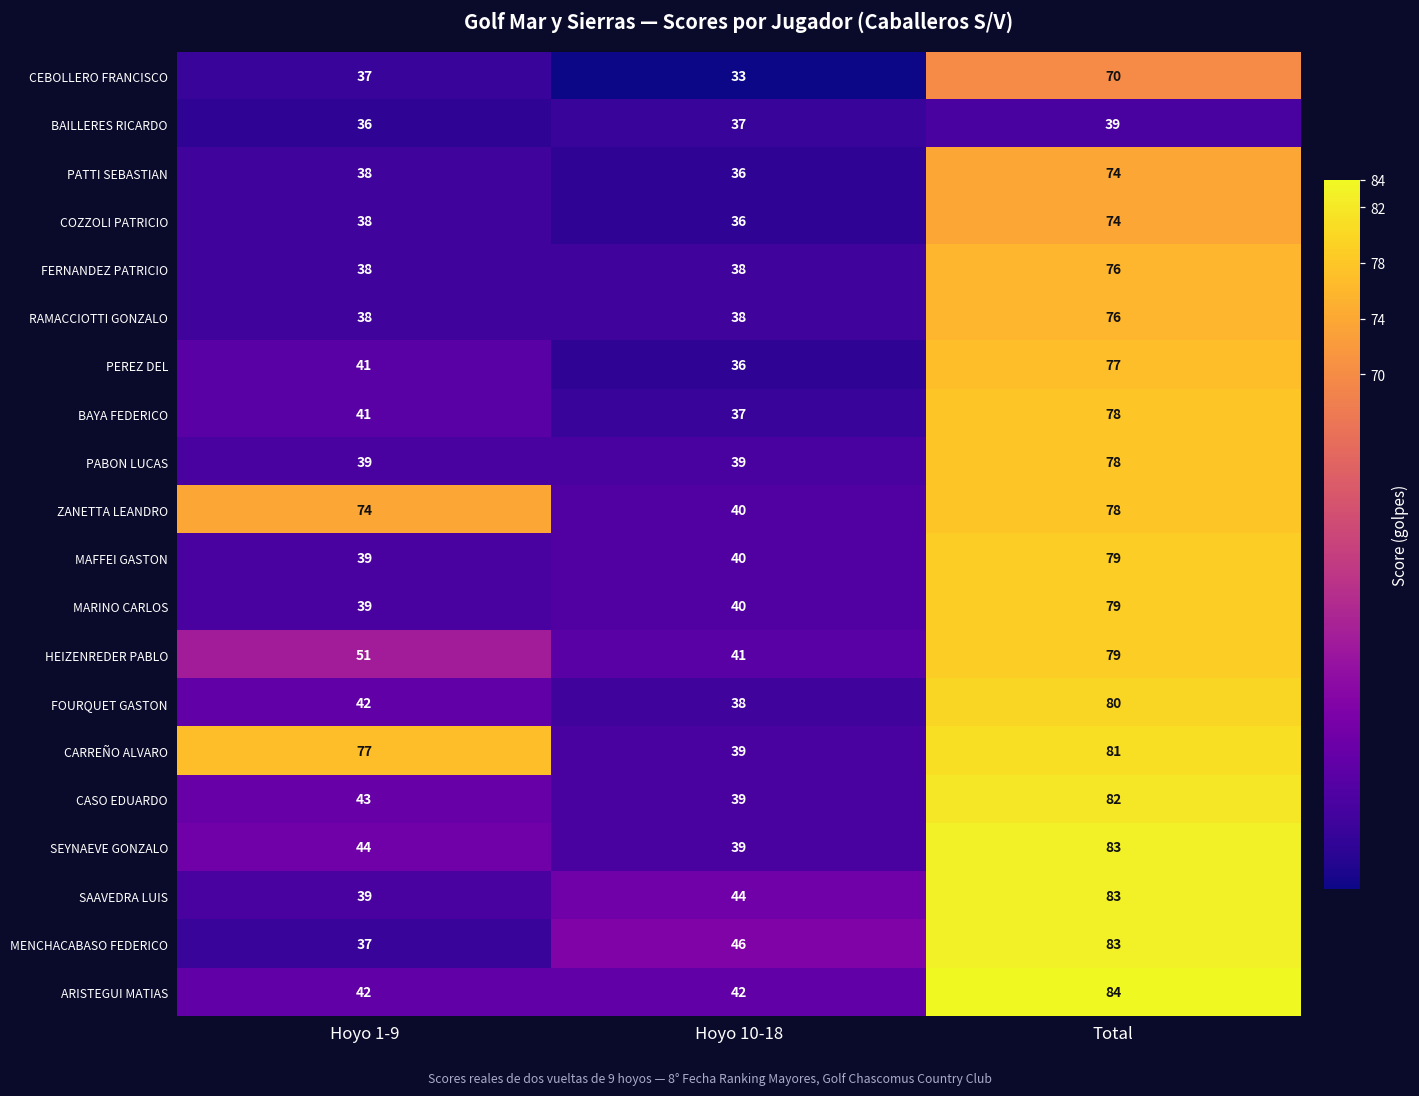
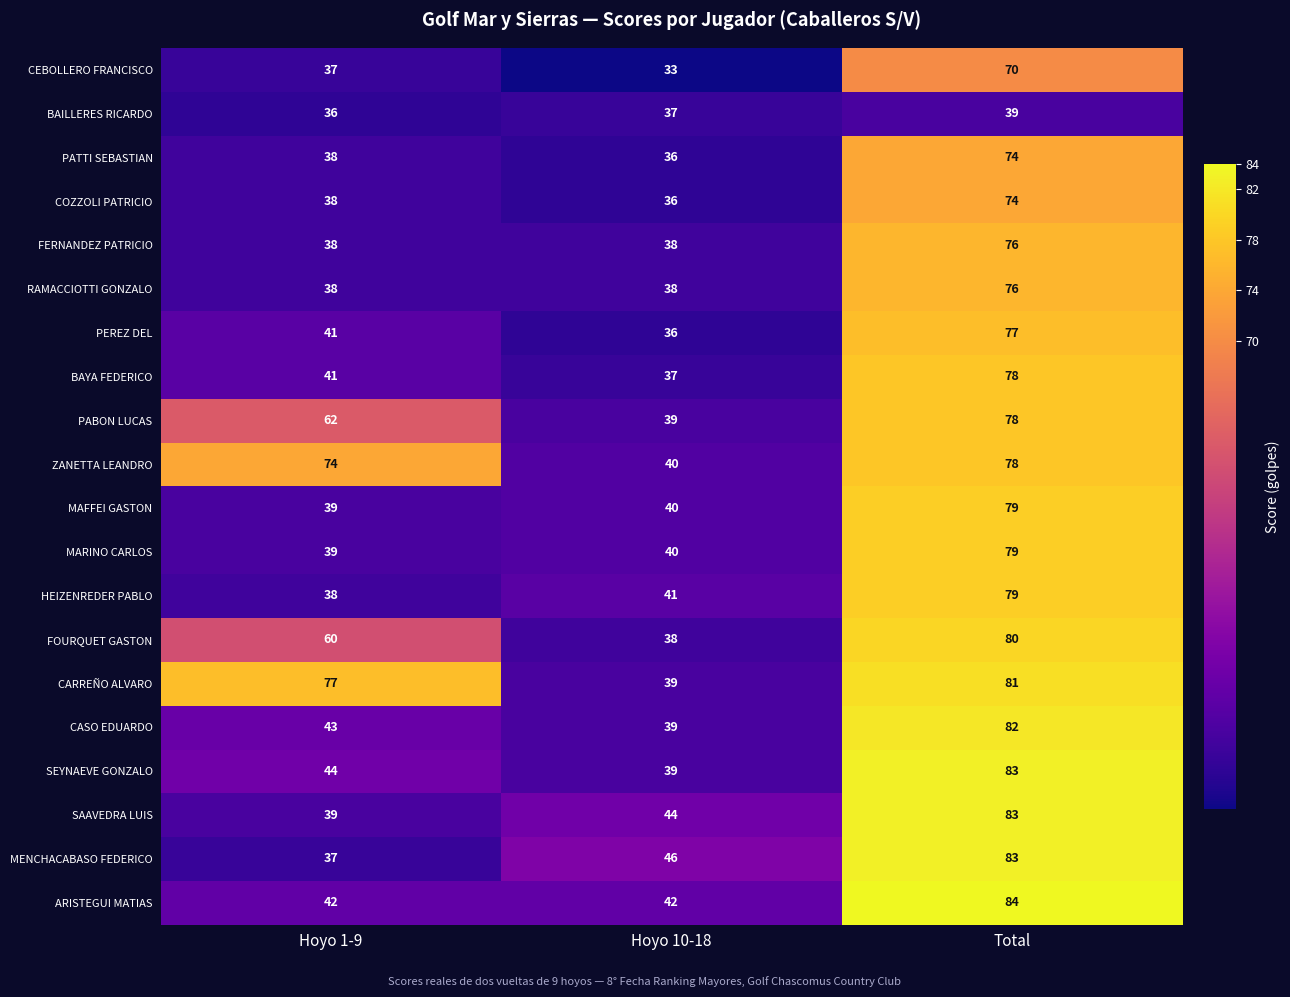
  {
    "CEBOLLERO FRANCISCO": {
      "Hoyo 1-9": 37,
      "Hoyo 10-18": 33,
      "Total": 70
    },
    "BAILLERES RICARDO": {
      "Hoyo 1-9": 36,
      "Hoyo 10-18": 37,
      "Total": 39
    },
    "PATTI SEBASTIAN": {
      "Hoyo 1-9": 38,
      "Hoyo 10-18": 36,
      "Total": 74
    },
    "COZZOLI PATRICIO": {
      "Hoyo 1-9": 38,
      "Hoyo 10-18": 36,
      "Total": 74
    },
    "FERNANDEZ PATRICIO": {
      "Hoyo 1-9": 38,
      "Hoyo 10-18": 38,
      "Total": 76
    },
    "RAMACCIOTTI GONZALO": {
      "Hoyo 1-9": 38,
      "Hoyo 10-18": 38,
      "Total": 76
    },
    "PEREZ DEL": {
      "Hoyo 1-9": 41,
      "Hoyo 10-18": 36,
      "Total": 77
    },
    "BAYA FEDERICO": {
      "Hoyo 1-9": 41,
      "Hoyo 10-18": 37,
      "Total": 78
    },
    "PABON LUCAS": {
-     "Hoyo 1-9": 39,
+     "Hoyo 1-9": 62,
      "Hoyo 10-18": 39,
      "Total": 78
    },
    "ZANETTA LEANDRO": {
      "Hoyo 1-9": 74,
      "Hoyo 10-18": 40,
      "Total": 78
    },
    "MAFFEI GASTON": {
      "Hoyo 1-9": 39,
      "Hoyo 10-18": 40,
      "Total": 79
    },
    "MARINO CARLOS": {
      "Hoyo 1-9": 39,
      "Hoyo 10-18": 40,
      "Total": 79
    },
    "HEIZENREDER PABLO": {
-     "Hoyo 1-9": 51,
+     "Hoyo 1-9": 38,
      "Hoyo 10-18": 41,
      "Total": 79
    },
    "FOURQUET GASTON": {
-     "Hoyo 1-9": 42,
+     "Hoyo 1-9": 60,
      "Hoyo 10-18": 38,
      "Total": 80
    },
    "CARREÑO ALVARO": {
      "Hoyo 1-9": 77,
      "Hoyo 10-18": 39,
      "Total": 81
    },
    "CASO EDUARDO": {
      "Hoyo 1-9": 43,
      "Hoyo 10-18": 39,
      "Total": 82
    },
    "SEYNAEVE GONZALO": {
      "Hoyo 1-9": 44,
      "Hoyo 10-18": 39,
      "Total": 83
    },
    "SAAVEDRA LUIS": {
      "Hoyo 1-9": 39,
      "Hoyo 10-18": 44,
      "Total": 83
    },
    "MENCHACABASO FEDERICO": {
      "Hoyo 1-9": 37,
      "Hoyo 10-18": 46,
      "Total": 83
    },
    "ARISTEGUI MATIAS": {
      "Hoyo 1-9": 42,
      "Hoyo 10-18": 42,
      "Total": 84
    }
  }
